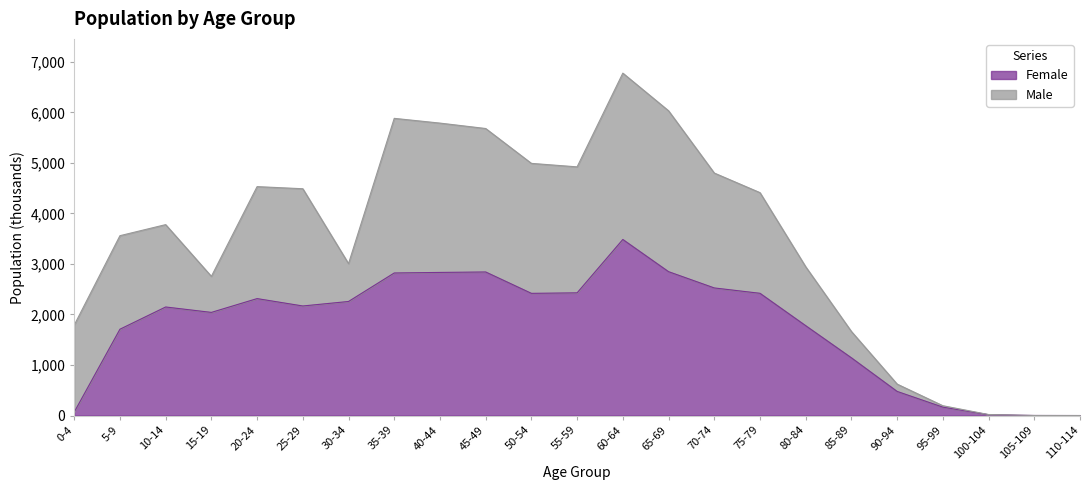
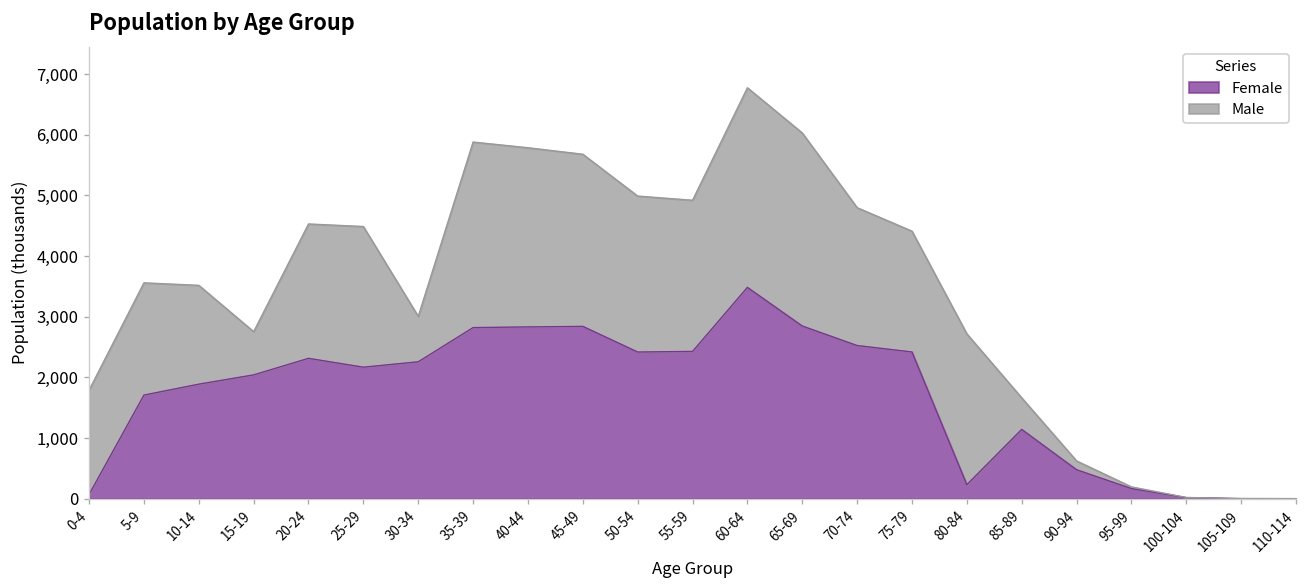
  {
    "Female": {
      "0-4": "100",
      "5-9": "1,700",
-     "10-14": "2,100",
+     "10-14": "1,900",
      "15-19": "2,000",
      "20-24": "2,300",
      "25-29": "2,200",
      "30-34": "2,300",
      "35-39": "2,800",
      "40-44": "2,800",
      "45-49": "2,800",
      "50-54": "2,400",
      "55-59": "2,400",
      "60-64": "3,500",
      "65-69": "2,800",
      "70-74": "2,500",
      "75-79": "2,400",
-     "80-84": "1,800",
+     "80-84": "200",
      "85-89": "1,100",
      "90-94": "500"
    },
    "Male": {
      "0-4": "1,700",
      "5-9": "1,900",
      "10-14": "1,600",
      "15-19": "700",
      "20-24": "2,200",
      "25-29": "2,300",
      "30-34": "700",
      "35-39": "3,100",
      "40-44": "3,000",
      "45-49": "2,800",
      "50-54": "2,600",
      "55-59": "2,500",
      "60-64": "3,300",
      "65-69": "3,200",
      "70-74": "2,300",
      "75-79": "2,000",
-     "80-84": "1,200",
+     "80-84": "2,500",
      "85-89": "500",
      "90-94": "100"
    }
  }
